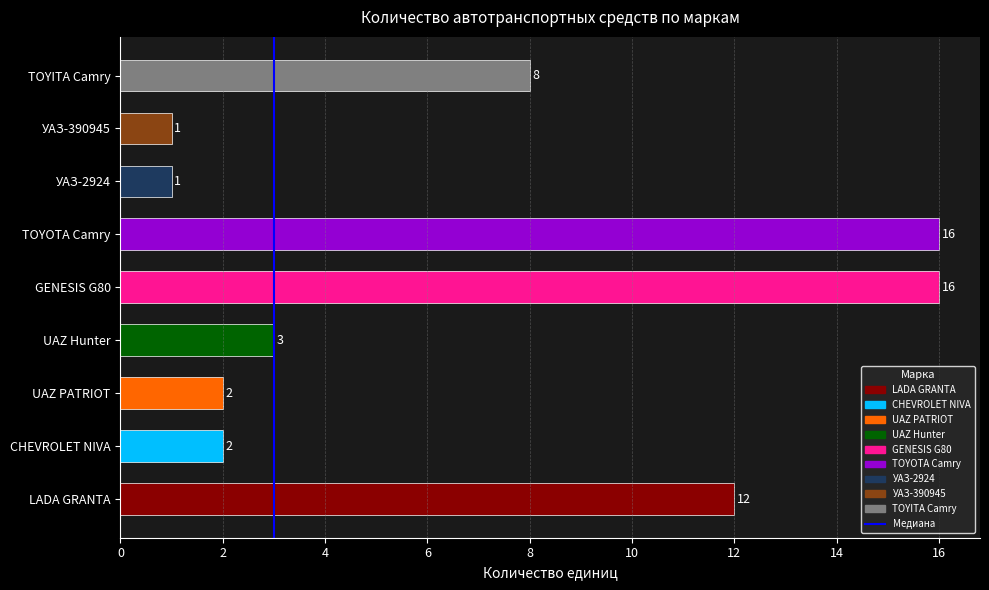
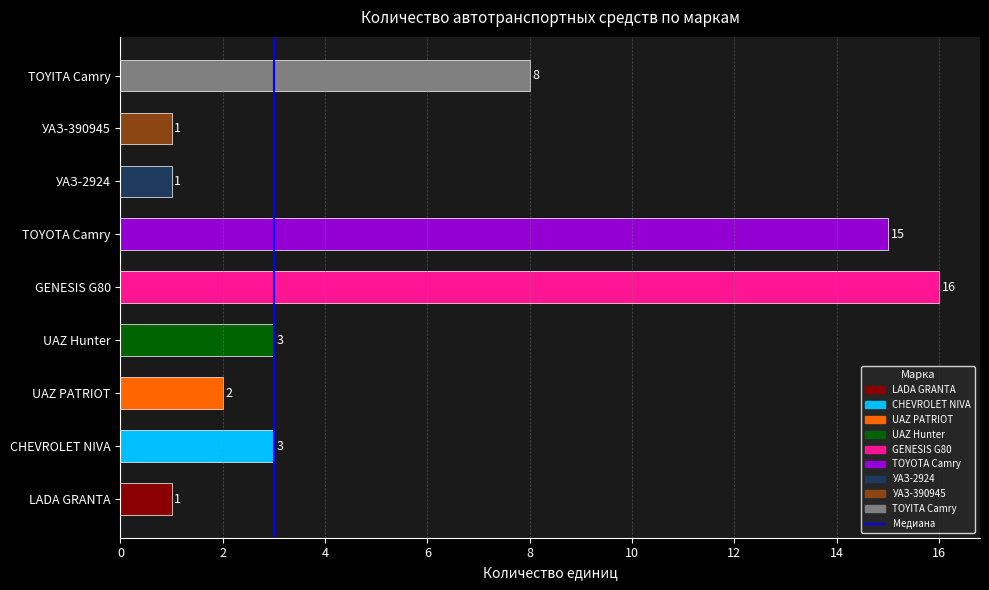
  {
    "TOYITA Camry": 8,
    "УАЗ-390945": 1,
    "УАЗ-2924": 1,
-   "TOYOTA Camry": 16,
+   "TOYOTA Camry": 15,
    "GENESIS G80": 16,
    "UAZ Hunter": 3,
    "UAZ PATRIOT": 2,
-   "CHEVROLET NIVA": 2,
-   "LADA GRANTA": 12
+   "CHEVROLET NIVA": 3,
+   "LADA GRANTA": 1
  }
